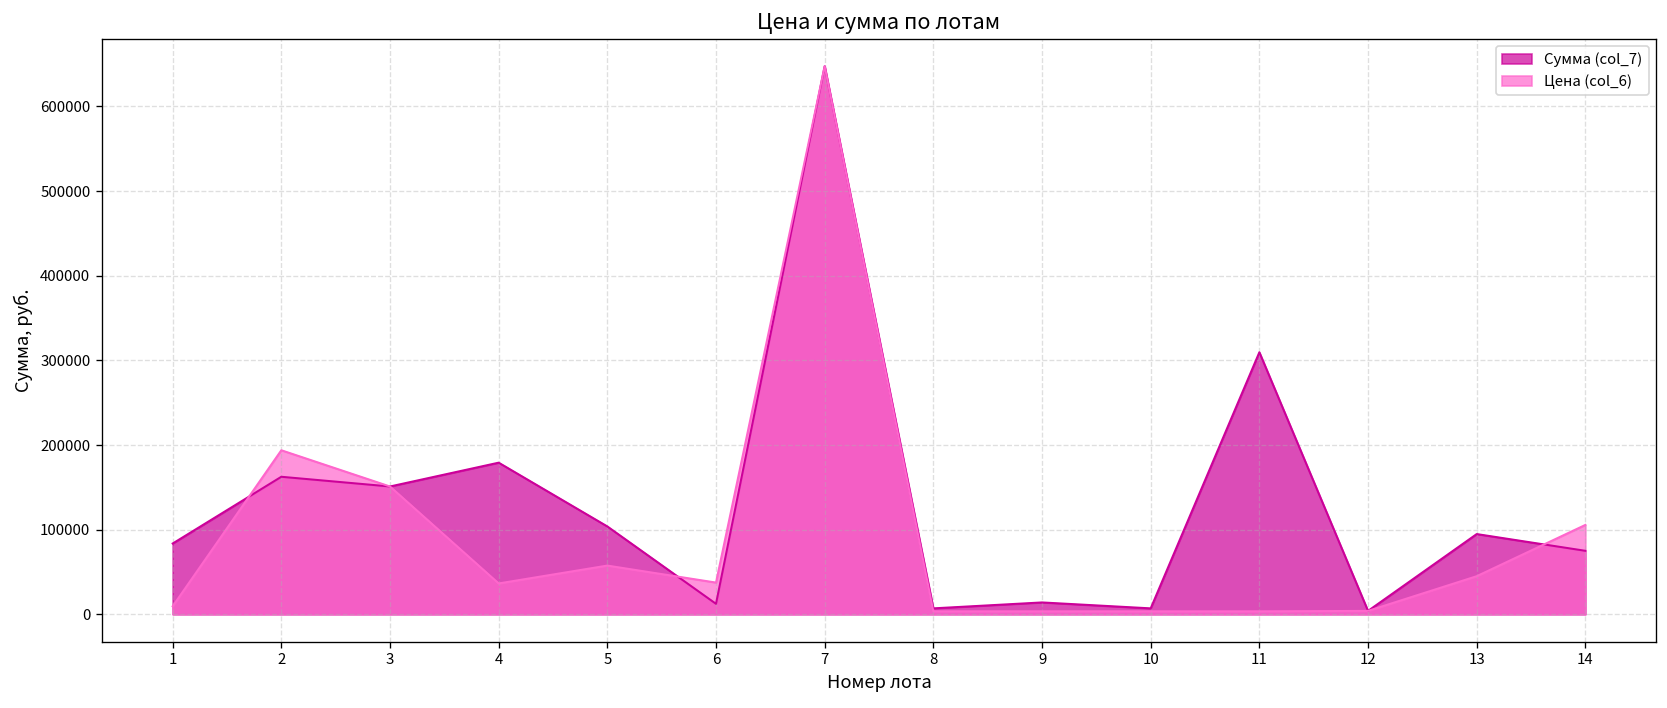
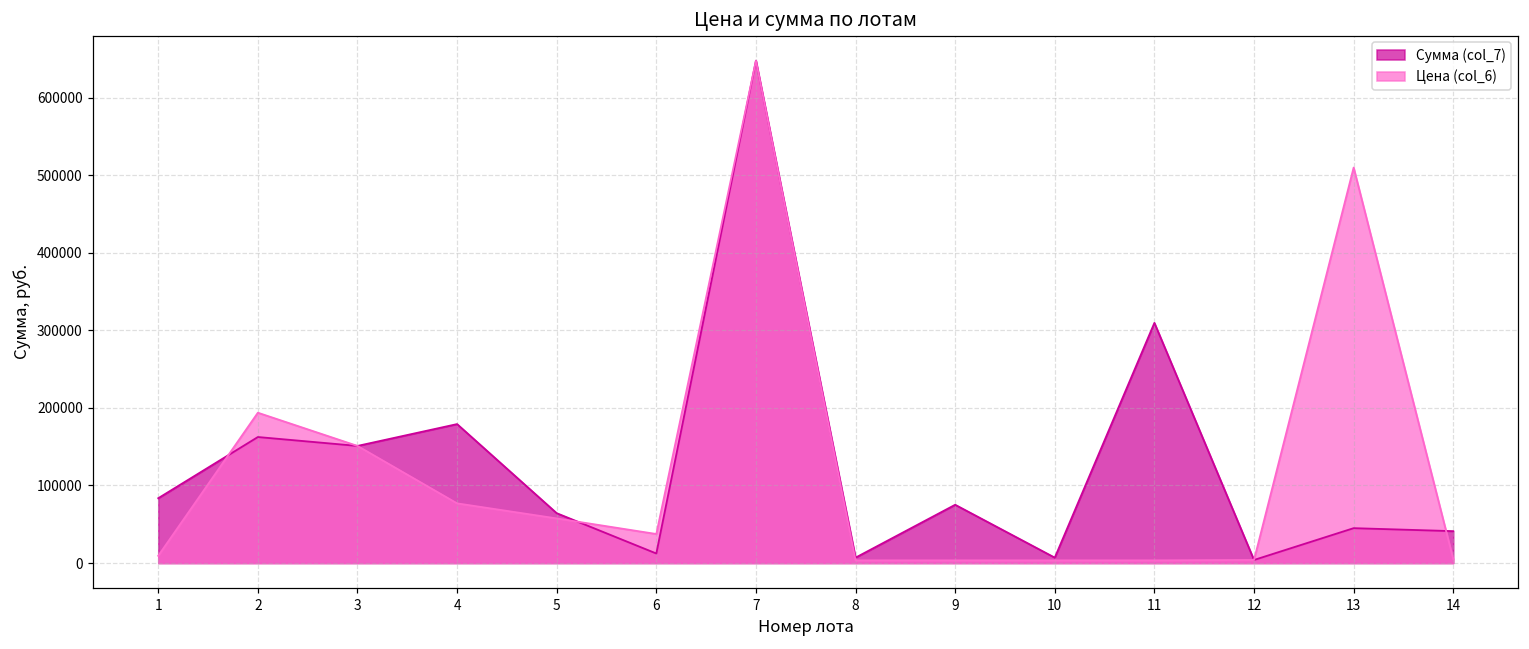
  {
    "Сумма (col_7)": {
      "1": 80000,
      "2": 160000,
      "4": 180000,
-     "5": 100000,
+     "5": 60000,
      "6": 10000,
-     "9": 10000,
+     "9": 80000,
      "11": 310000,
-     "13": 90000,
-     "14": 80000
+     "13": 50000,
+     "14": 40000
    },
    "Цена (col_6)": {
      "1": 10000,
      "2": 190000,
-     "4": 40000,
+     "4": 80000,
      "5": 60000,
      "6": 40000,
      "9": 0,
      "11": 0,
-     "13": 50000,
-     "14": 110000
+     "13": 510000,
+     "14": 10000
    }
  }
